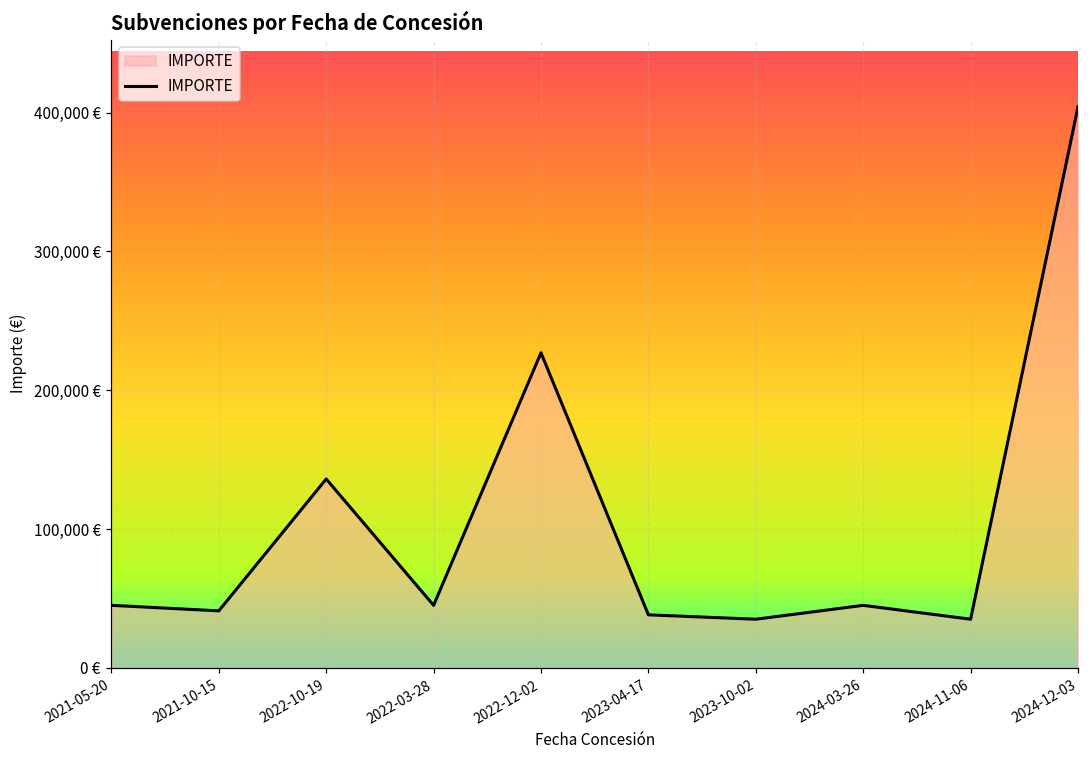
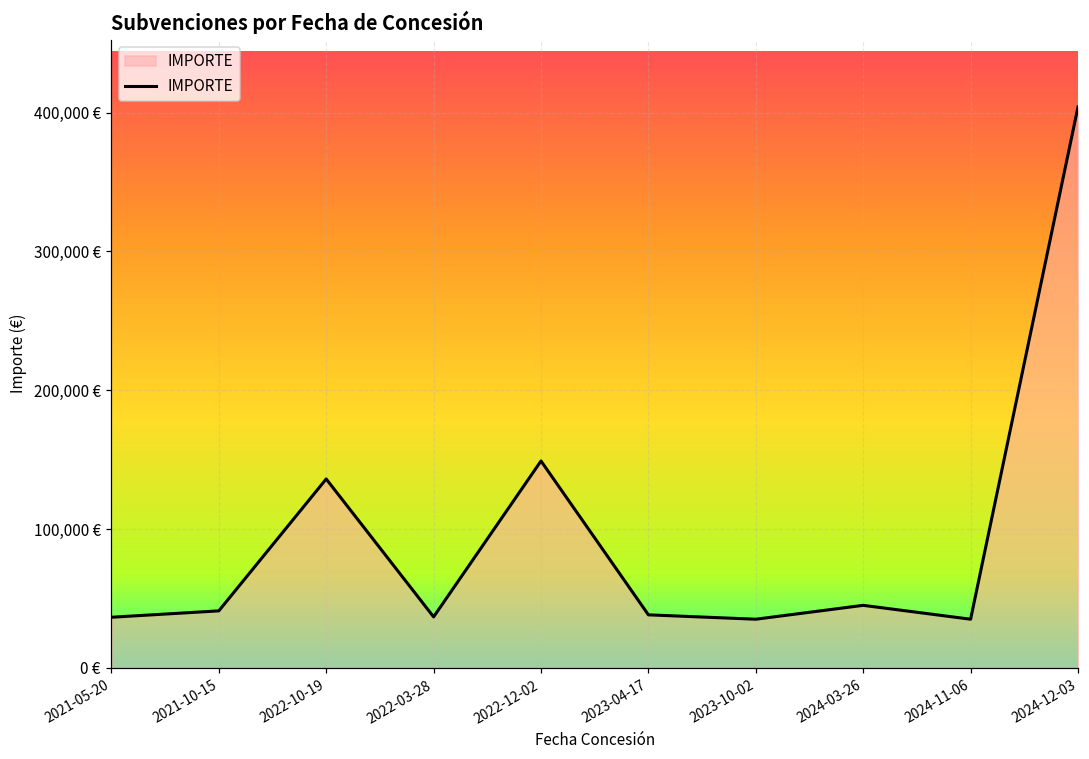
  {
-   "2021-05-20": "45,000 €",
+   "2021-05-20": "36,000 €",
    "2021-10-15": "41,000 €",
    "2022-10-19": "136,000 €",
-   "2022-03-28": "45,000 €",
-   "2022-12-02": "227,000 €",
+   "2022-03-28": "37,000 €",
+   "2022-12-02": "149,000 €",
    "2023-04-17": "38,000 €",
    "2023-10-02": "35,000 €",
    "2024-03-26": "45,000 €",
    "2024-11-06": "35,000 €",
    "2024-12-03": "404,000 €"
  }
